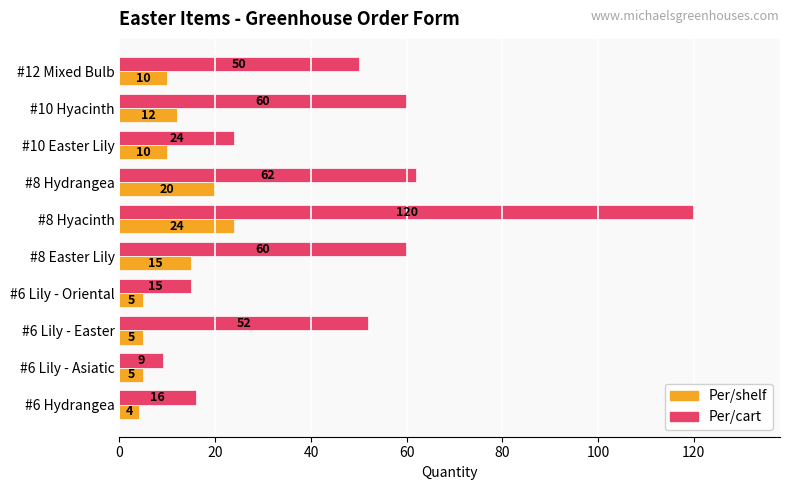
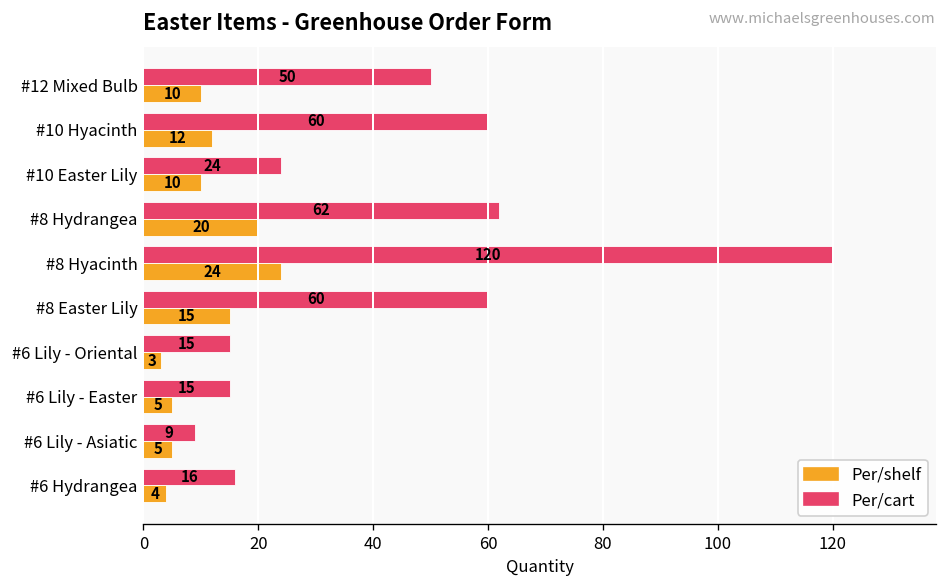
  {
    "Per/cart": {
      "#12 Mixed Bulb": 50,
      "#10 Hyacinth": 60,
      "#10 Easter Lily": 24,
      "#8 Hydrangea": 62,
      "#8 Hyacinth": 120,
      "#8 Easter Lily": 60,
      "#6 Lily - Oriental": 15,
-     "#6 Lily - Easter": 52,
+     "#6 Lily - Easter": 15,
      "#6 Lily - Asiatic": 9,
      "#6 Hydrangea": 16
    },
    "Per/shelf": {
      "#12 Mixed Bulb": 10,
      "#10 Hyacinth": 12,
      "#10 Easter Lily": 10,
      "#8 Hydrangea": 20,
      "#8 Hyacinth": 24,
      "#8 Easter Lily": 15,
-     "#6 Lily - Oriental": 5,
+     "#6 Lily - Oriental": 3,
      "#6 Lily - Easter": 5,
      "#6 Lily - Asiatic": 5,
      "#6 Hydrangea": 4
    }
  }
